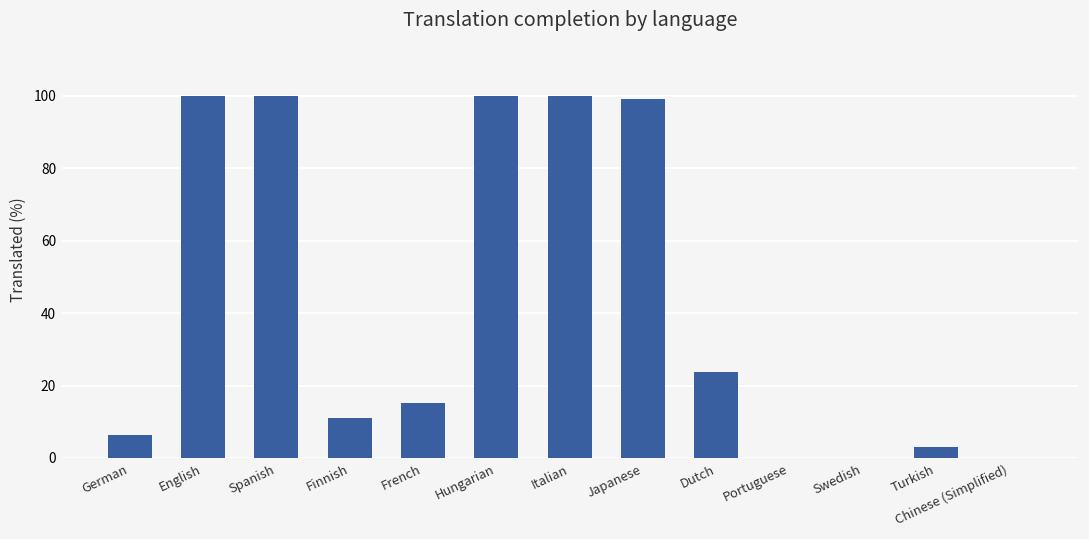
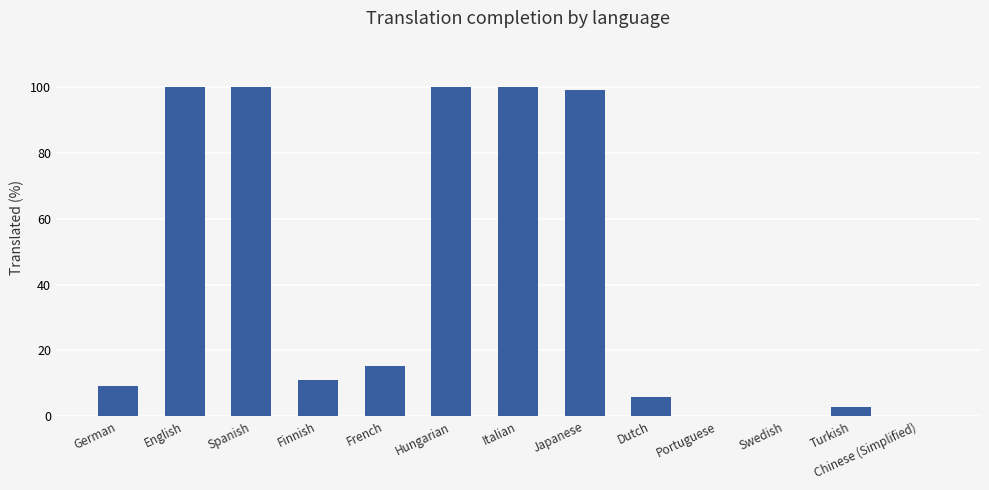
  {
-   "German": 6,
+   "German": 9,
    "English": 100,
    "Spanish": 100,
    "Finnish": 11,
    "French": 15,
    "Hungarian": 100,
    "Italian": 100,
    "Japanese": 99,
-   "Dutch": 24,
+   "Dutch": 6,
    "Portuguese": 0,
    "Swedish": 0,
    "Turkish": 3,
    "Chinese (Simplified)": 0
  }
